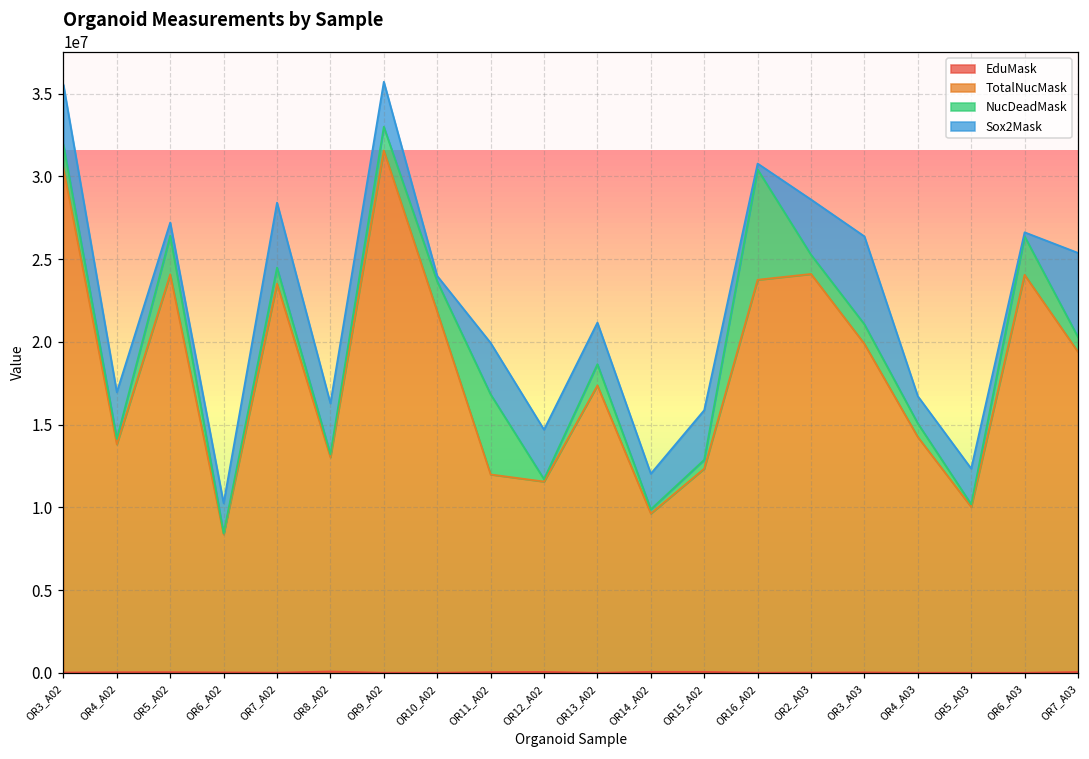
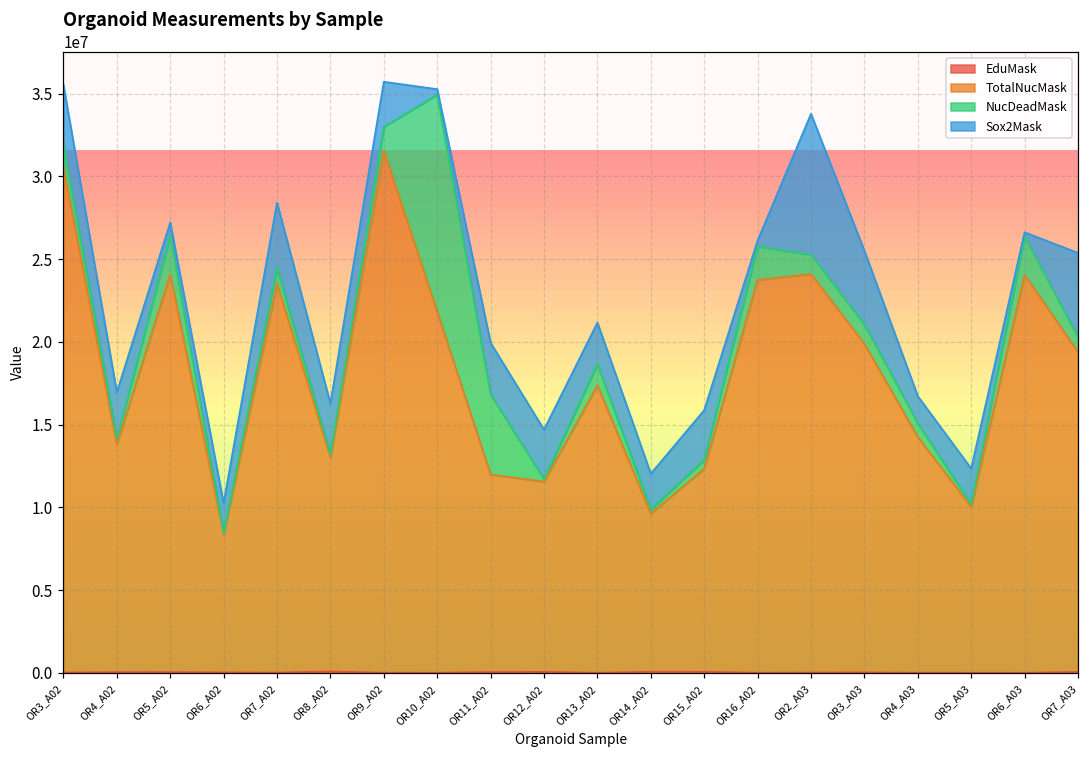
  {
    "NucDeadMask": {
      "OR3_A02": 1400000,
      "OR4_A02": 300000,
      "OR5_A02": 2300000,
      "OR7_A02": 1000000,
      "OR8_A02": 200000,
      "OR9_A02": 1400000,
-     "OR10_A02": 1800000,
+     "OR10_A02": 13100000,
      "OR11_A02": 4800000,
      "OR13_A02": 1300000,
      "OR14_A02": 300000,
      "OR15_A02": 500000,
-     "OR16_A02": 6700000,
+     "OR16_A02": 2000000,
      "OR2_A03": 1200000,
      "OR3_A03": 1200000,
      "OR4_A03": 800000,
      "OR6_A03": 2300000,
      "OR7_A03": 900000
    },
    "Sox2Mask": {
      "OR3_A02": 3600000,
      "OR4_A02": 2800000,
      "OR5_A02": 800000,
      "OR6_A02": 1800000,
      "OR7_A02": 3900000,
      "OR8_A02": 3100000,
      "OR9_A02": 2700000,
      "OR10_A02": 300000,
      "OR11_A02": 3100000,
      "OR12_A02": 3000000,
      "OR13_A02": 2500000,
      "OR14_A02": 2200000,
      "OR15_A02": 3000000,
      "OR16_A02": 400000,
-     "OR2_A03": 3300000,
-     "OR3_A03": 5300000,
+     "OR2_A03": 8500000,
+     "OR3_A03": 4400000,
      "OR4_A03": 1600000,
      "OR5_A03": 2200000,
      "OR6_A03": 200000,
      "OR7_A03": 5100000
    }
  }
